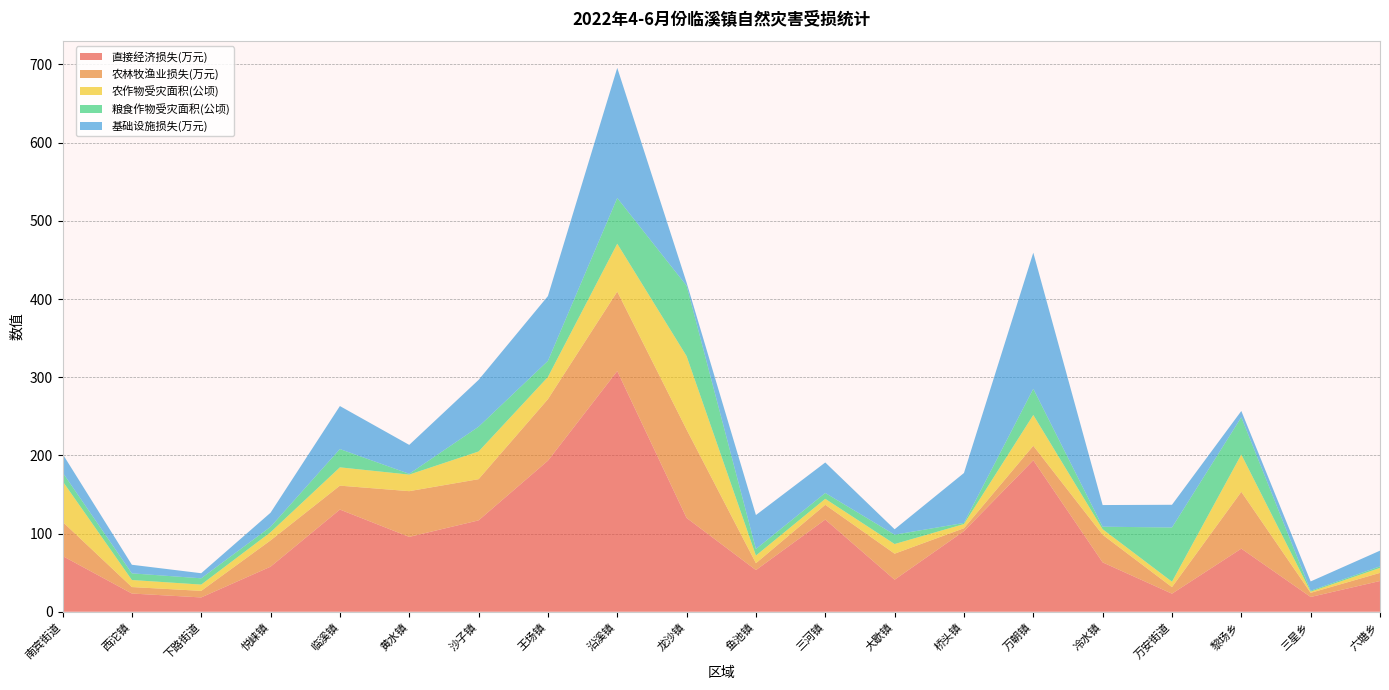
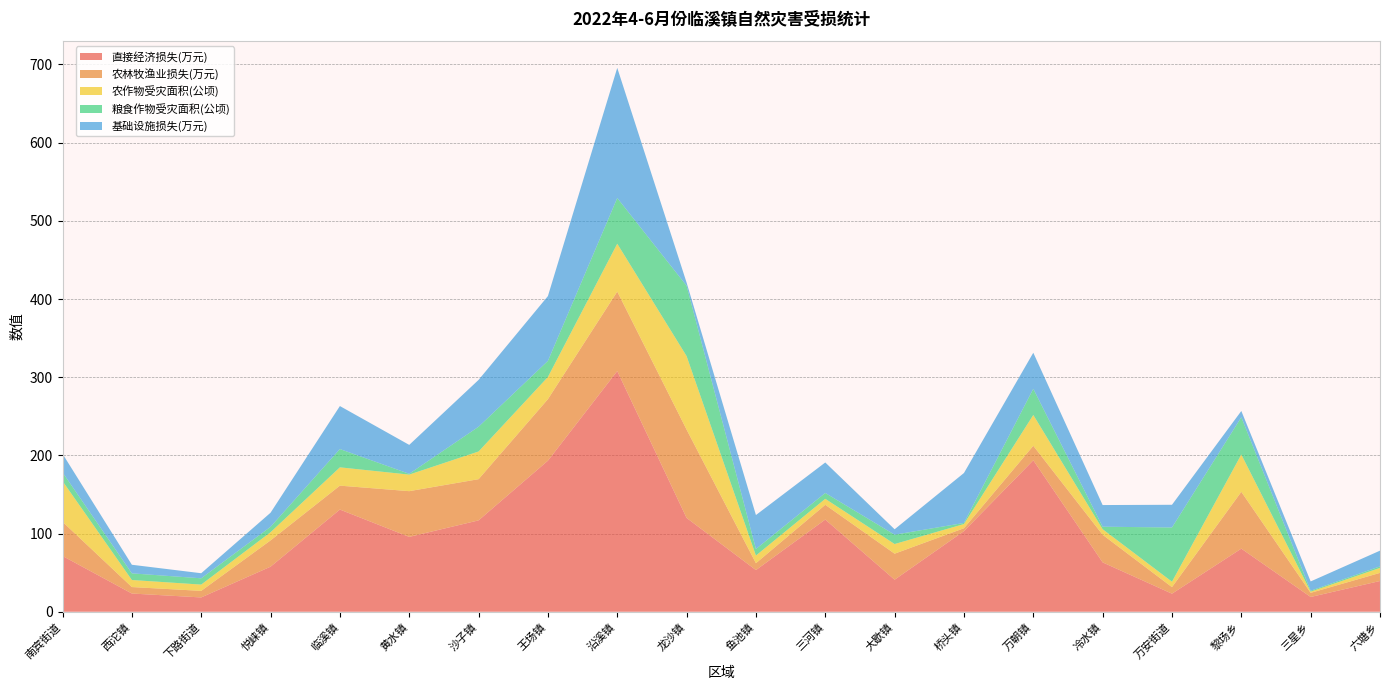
  {
    "农作物受灾面积(公顷)": {
      "南宾街道": 50,
      "西沱镇": 10,
      "下路街道": 10,
      "悦崃镇": 10,
      "临溪镇": 20,
      "沙子镇": 40,
      "王场镇": 30,
      "沿溪镇": 60,
      "龙沙镇": 90,
      "鱼池镇": 10,
      "三河镇": 10,
      "大歇镇": 10,
      "万朝镇": 40,
      "万安街道": 10,
      "黎场乡": 50
    },
    "粮食作物受灾面积(公顷)": {
      "南宾街道": 10,
      "西沱镇": 10,
      "下路街道": 10,
      "悦崃镇": 10,
      "临溪镇": 20,
      "沙子镇": 30,
      "王场镇": 20,
      "沿溪镇": 60,
      "龙沙镇": 90,
      "鱼池镇": 10,
      "三河镇": 10,
      "大歇镇": 10,
      "万朝镇": 30,
      "万安街道": 70,
      "黎场乡": 50
    },
    "基础设施损失(万元)": {
      "南宾街道": 20,
      "西沱镇": 10,
      "下路街道": 10,
      "悦崃镇": 20,
      "临溪镇": 60,
      "黄水镇": 40,
      "沙子镇": 60,
      "王场镇": 80,
      "沿溪镇": 170,
      "龙沙镇": 0,
      "鱼池镇": 40,
      "三河镇": 40,
      "大歇镇": 10,
      "桥头镇": 60,
-     "万朝镇": 170,
+     "万朝镇": 50,
      "冷水镇": 30,
      "万安街道": 30,
      "黎场乡": 10,
      "三星乡": 10,
      "六塘乡": 20
    }
  }
